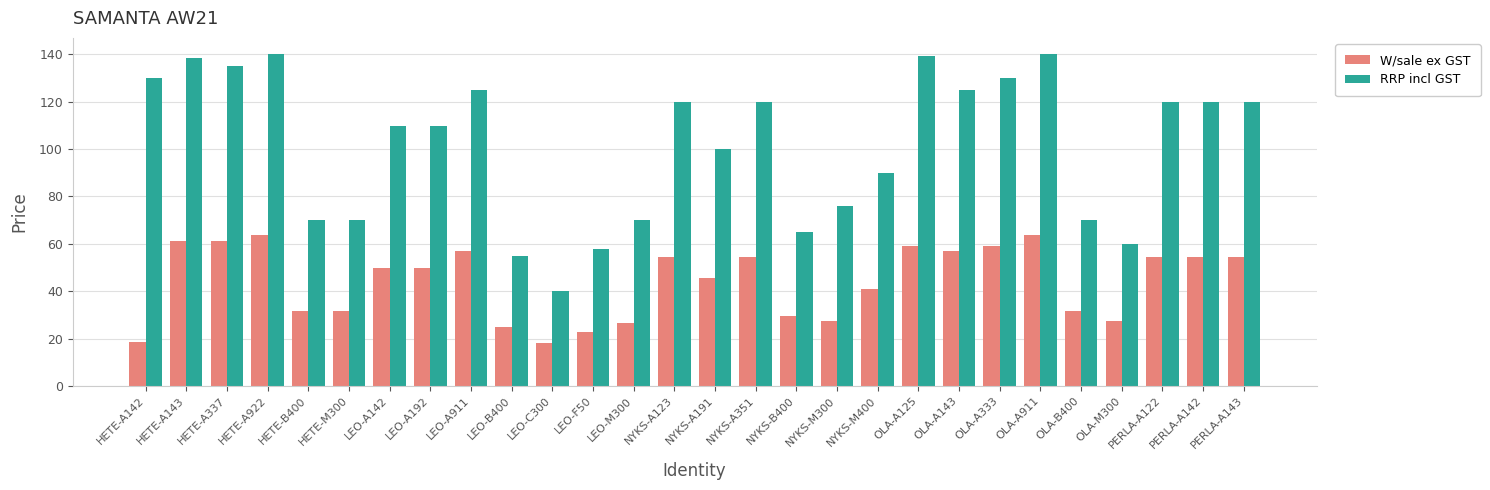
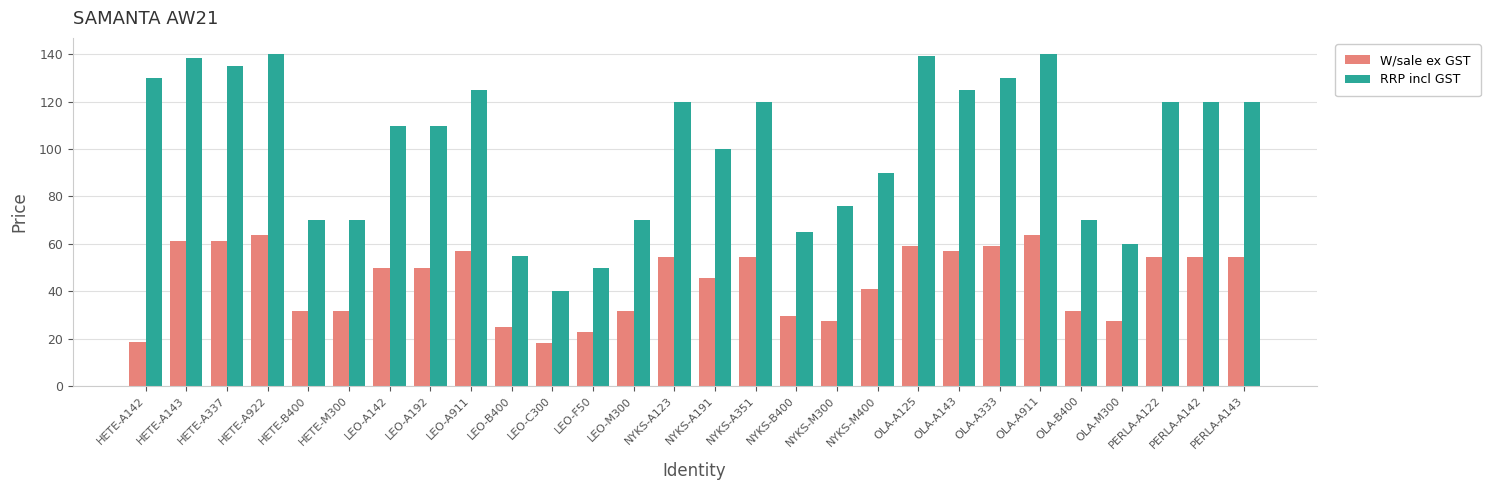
  {
    "W/sale ex GST": {
      "HETE-A142": 19,
      "HETE-A143": 61,
      "HETE-A337": 61,
      "HETE-A922": 64,
      "HETE-B400": 32,
      "HETE-M300": 32,
      "LEO-A142": 50,
      "LEO-A192": 50,
      "LEO-A911": 57,
      "LEO-B400": 25,
      "LEO-C300": 18,
      "LEO-F50": 23,
-     "LEO-M300": 27,
+     "LEO-M300": 32,
      "NYKS-A123": 55,
      "NYKS-A191": 45,
      "NYKS-A351": 55,
      "NYKS-B400": 30,
      "NYKS-M300": 27,
      "NYKS-M400": 41,
      "OLA-A125": 59,
      "OLA-A143": 57,
      "OLA-A333": 59,
      "OLA-A911": 64,
      "OLA-B400": 32,
      "OLA-M300": 27,
      "PERLA-A122": 55,
      "PERLA-A142": 55,
      "PERLA-A143": 55
    },
    "RRP incl GST": {
      "HETE-A142": 130,
      "HETE-A143": 139,
      "HETE-A337": 135,
      "HETE-A922": 140,
      "HETE-B400": 70,
      "HETE-M300": 70,
      "LEO-A142": 110,
      "LEO-A192": 110,
      "LEO-A911": 125,
      "LEO-B400": 55,
      "LEO-C300": 40,
-     "LEO-F50": 58,
+     "LEO-F50": 50,
      "LEO-M300": 70,
      "NYKS-A123": 120,
      "NYKS-A191": 100,
      "NYKS-A351": 120,
      "NYKS-B400": 65,
      "NYKS-M300": 76,
      "NYKS-M400": 90,
      "OLA-A125": 139,
      "OLA-A143": 125,
      "OLA-A333": 130,
      "OLA-A911": 140,
      "OLA-B400": 70,
      "OLA-M300": 60,
      "PERLA-A122": 120,
      "PERLA-A142": 120,
      "PERLA-A143": 120
    }
  }
